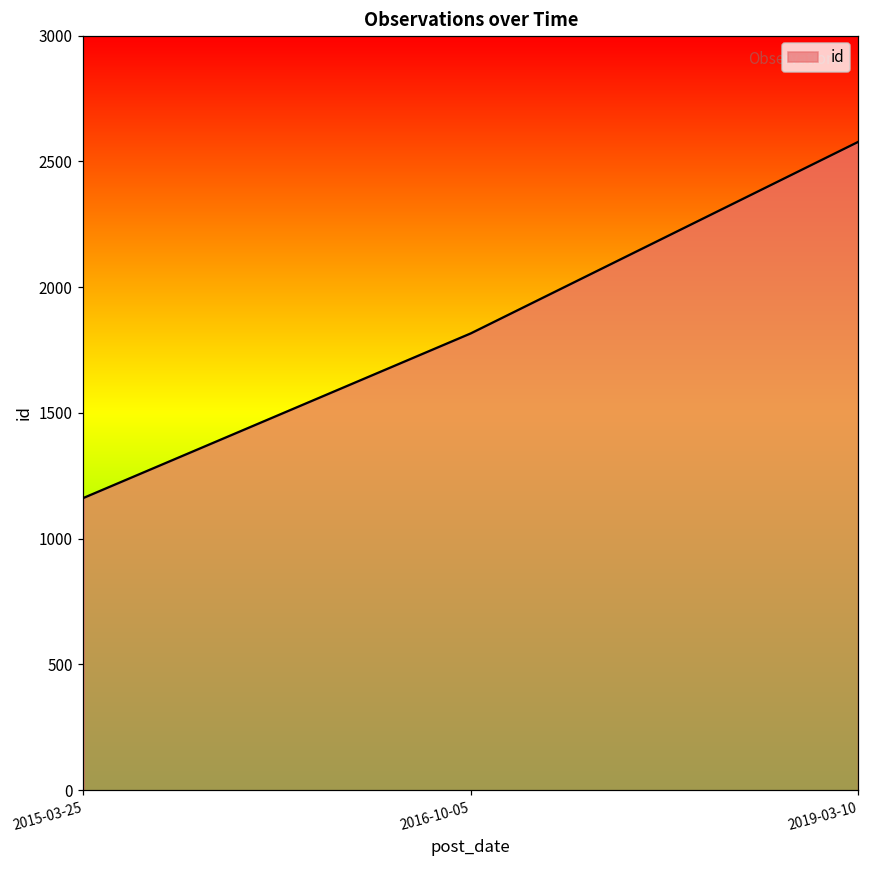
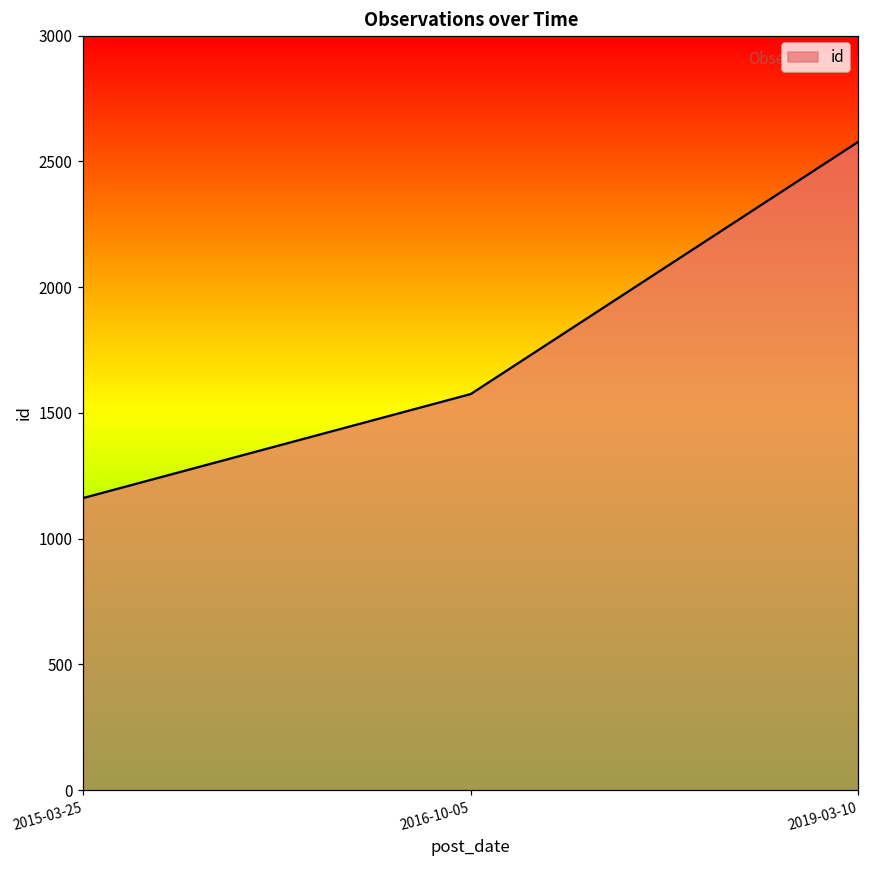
  {
    "2015-03-25": 1160,
-   "2016-10-05": 1820,
+   "2016-10-05": 1580,
    "2019-03-10": 2580
  }
